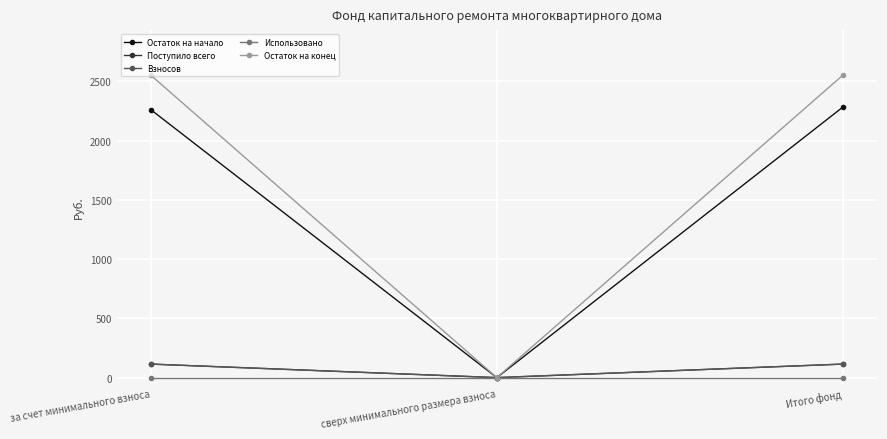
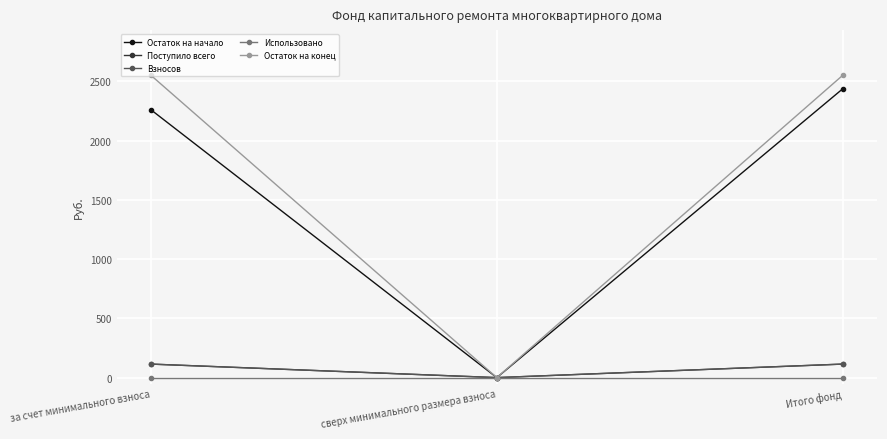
  {
    "Остаток на начало": {
      "за счет минимального взноса": 2260,
-     "Итого фонд": 2280
+     "Итого фонд": 2440
    }
  }
